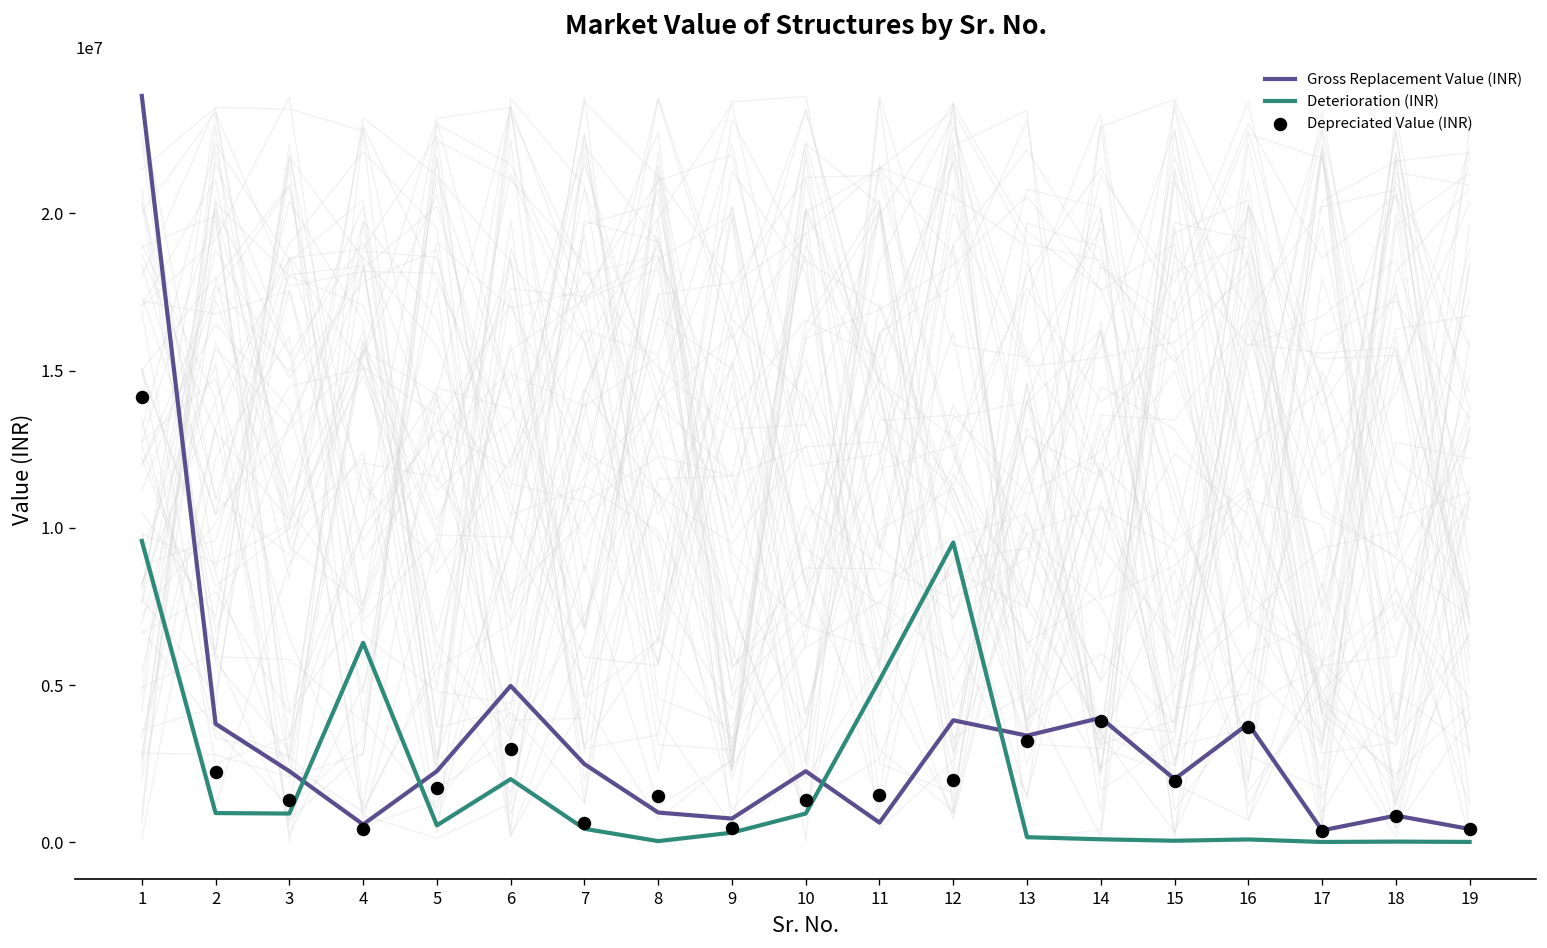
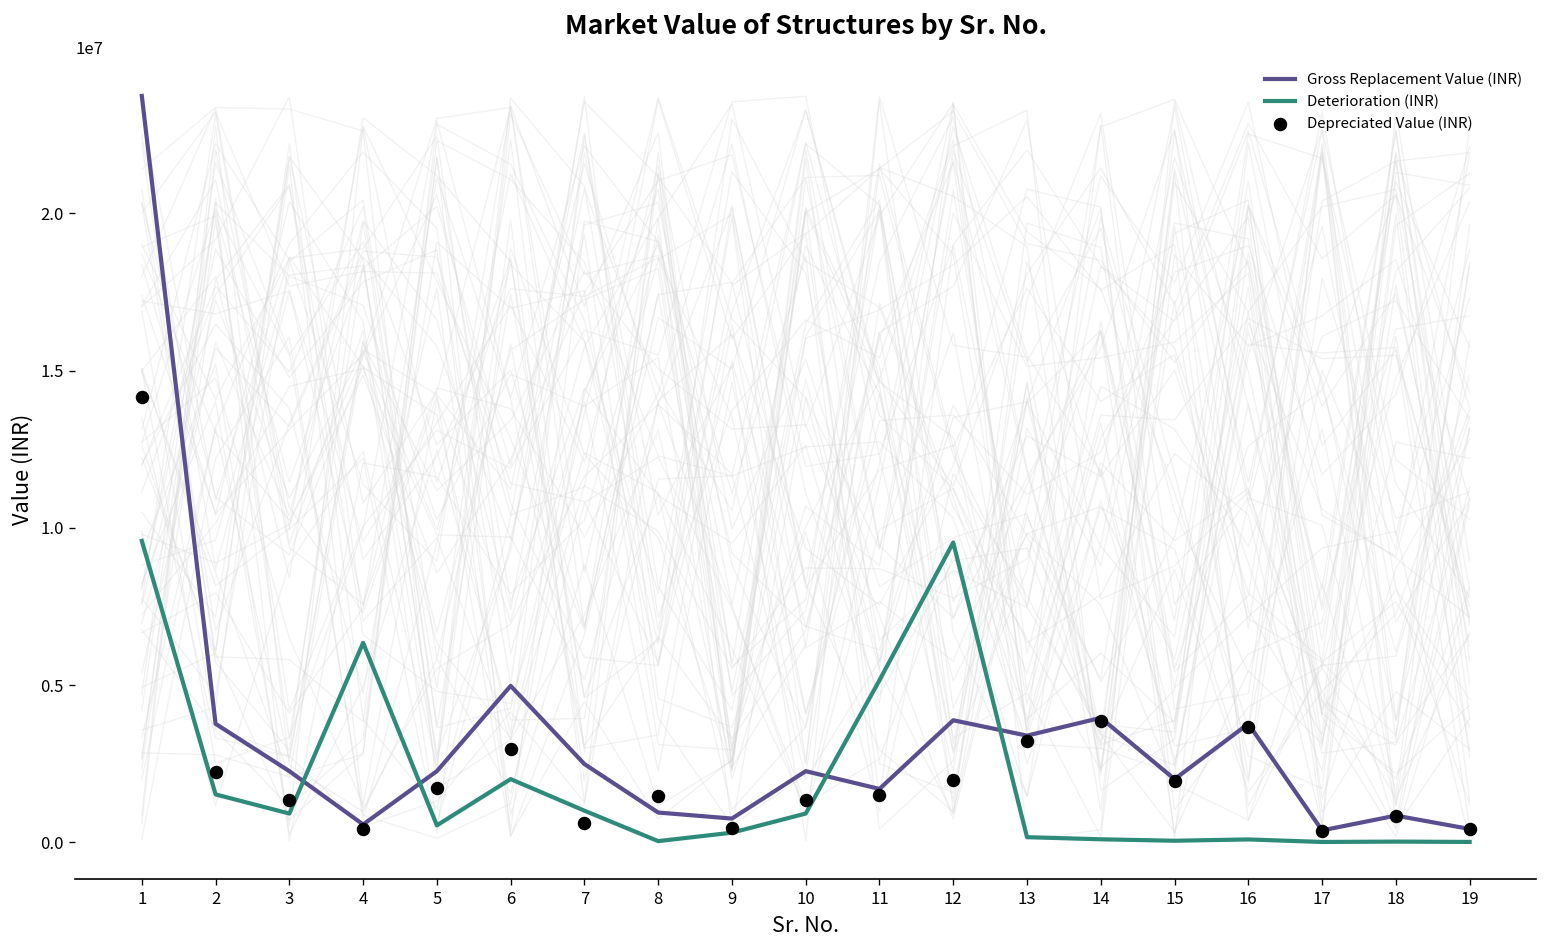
  {
    "Gross Replacement Value (INR)": {
      "1": 23700000,
      "2": 3800000,
      "3": 2300000,
      "7": 2500000,
      "8": 900000,
      "9": 800000,
      "10": 2300000,
-     "11": 600000,
+     "11": 1700000,
      "12": 3900000
    },
    "Deterioration (INR)": {
      "1": 9600000,
-     "2": 900000,
+     "2": 1500000,
      "3": 900000,
      "4": 6300000,
      "6": 2000000,
-     "7": 400000,
+     "7": 1000000,
      "8": 0,
      "9": 300000,
      "11": 5200000,
      "12": 9500000,
      "16": 100000,
      "17": 0,
      "18": 0
    }
  }
